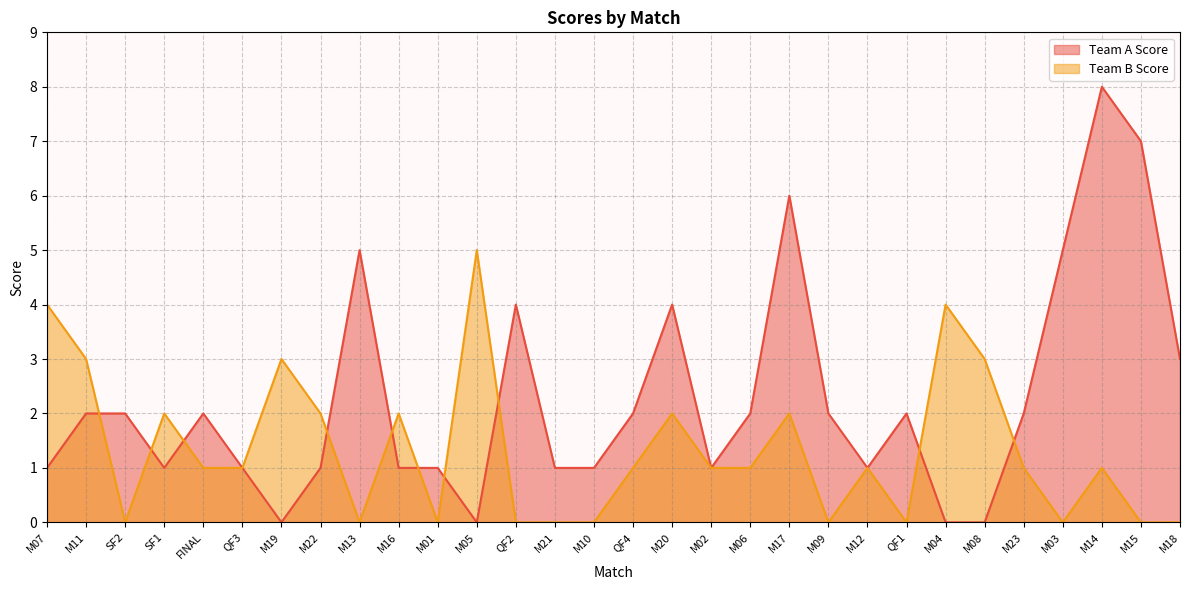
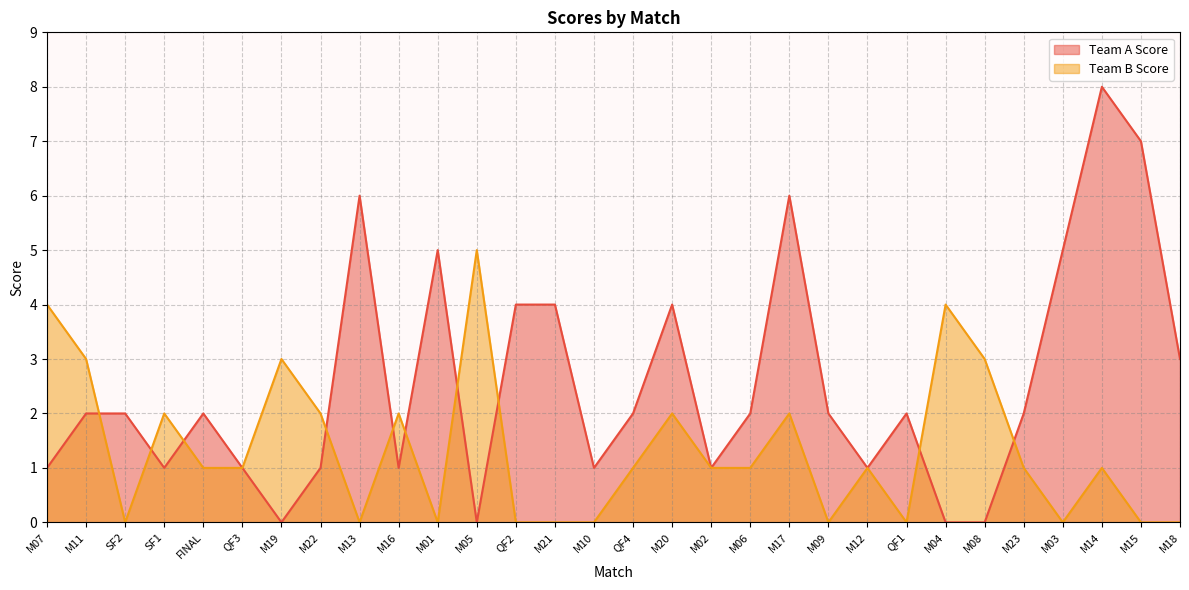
  {
    "Team A Score": {
      "M07": 1,
      "M11": 2,
      "SF2": 2,
      "SF1": 1,
      "FINAL": 2,
      "M19": 0,
      "M22": 1,
-     "M13": 5,
+     "M13": 6,
      "M16": 1,
-     "M01": 1,
+     "M01": 5,
      "M05": 0,
      "QF2": 4,
-     "M21": 1,
+     "M21": 4,
      "M10": 1,
      "QF4": 2,
      "M20": 4,
      "M06": 2,
      "M17": 6,
      "M09": 2,
      "QF1": 2,
      "M04": 0,
      "M08": 0,
      "M23": 2,
      "M03": 5,
      "M14": 8,
      "M15": 7,
      "M18": 3
    },
    "Team B Score": {
      "M07": 4,
      "M11": 3,
      "SF2": 0,
      "SF1": 2,
      "FINAL": 1,
      "M19": 3,
      "M22": 2,
      "M13": 0,
      "M16": 2,
      "M01": 0,
      "M05": 5,
      "QF2": 0,
      "M21": 0,
      "M10": 0,
      "QF4": 1,
      "M20": 2,
      "M06": 1,
      "M17": 2,
      "M09": 0,
      "QF1": 0,
      "M04": 4,
      "M08": 3,
      "M23": 1,
      "M03": 0,
      "M14": 1,
      "M15": 0,
      "M18": 0
    }
  }
